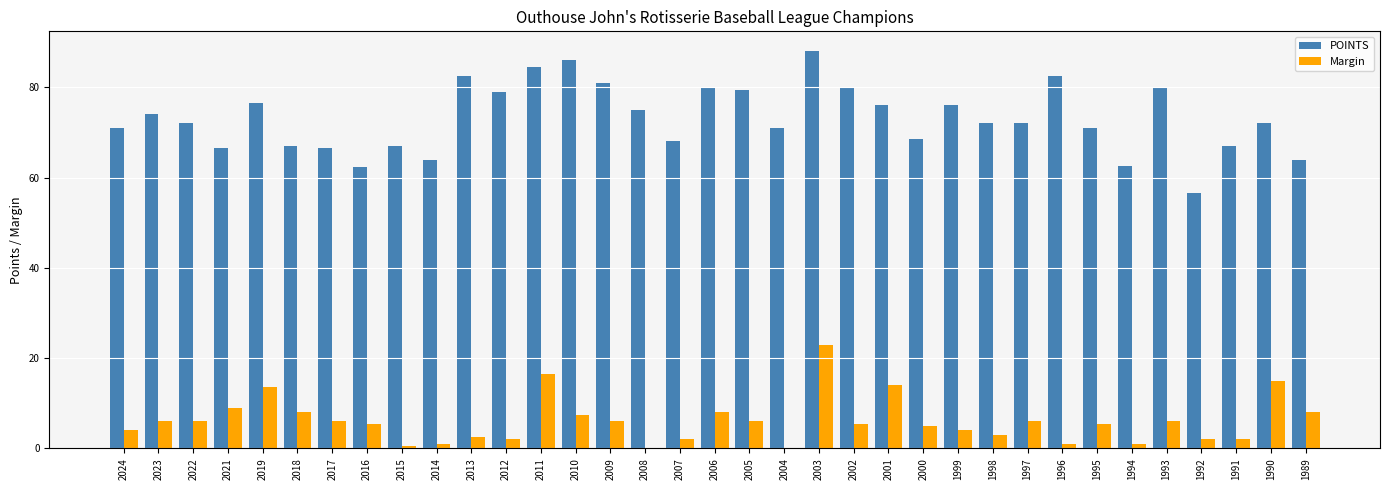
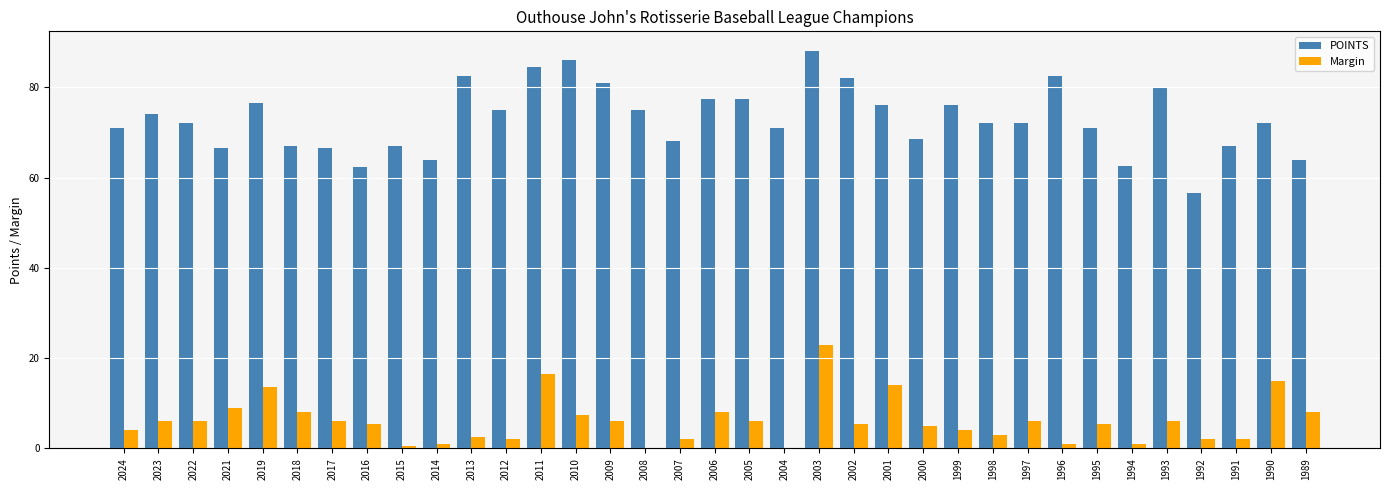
  {
    "POINTS": {
      "2024": 71,
      "2023": 74,
      "2022": 72,
      "2021": 67,
      "2019": 77,
      "2018": 67,
      "2017": 67,
      "2016": 62,
      "2015": 67,
      "2014": 64,
      "2013": 83,
-     "2012": 79,
+     "2012": 75,
      "2011": 85,
      "2010": 86,
      "2009": 81,
      "2008": 75,
      "2007": 68,
-     "2006": 80,
-     "2005": 79,
+     "2006": 78,
+     "2005": 78,
      "2004": 71,
      "2003": 88,
-     "2002": 80,
+     "2002": 82,
      "2001": 76,
      "2000": 69,
      "1999": 76,
      "1998": 72,
      "1997": 72,
      "1996": 83,
      "1995": 71,
      "1994": 63,
      "1993": 80,
      "1992": 57,
      "1991": 67,
      "1990": 72,
      "1989": 64
    },
    "Margin": {
      "2024": 4,
      "2023": 6,
      "2022": 6,
      "2021": 9,
      "2019": 14,
      "2018": 8,
      "2017": 6,
      "2016": 6,
      "2014": 1,
      "2013": 3,
      "2012": 2,
      "2011": 17,
      "2010": 8,
      "2009": 6,
      "2008": 0,
      "2007": 2,
      "2006": 8,
      "2005": 6,
      "2004": 0,
      "2003": 23,
      "2002": 6,
      "2001": 14,
      "2000": 5,
      "1999": 4,
      "1998": 3,
      "1997": 6,
      "1996": 1,
      "1995": 6,
      "1994": 1,
      "1993": 6,
      "1992": 2,
      "1991": 2,
      "1990": 15,
      "1989": 8
    }
  }
